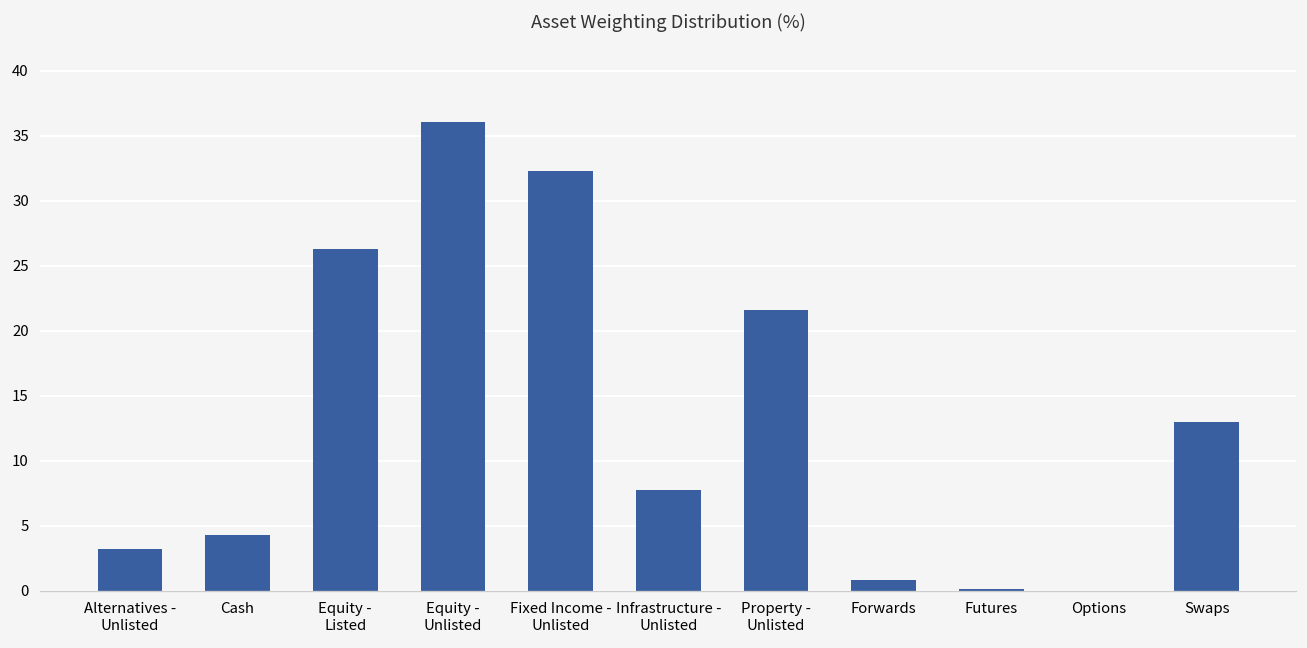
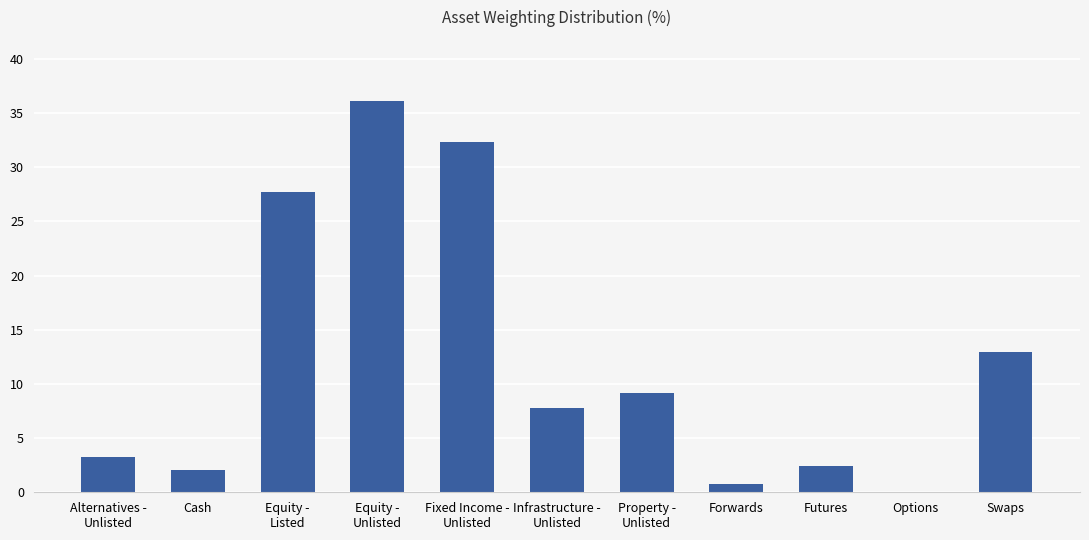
  {
    "Alternatives - Unlisted": 3.2,
-   "Cash": 4.3,
-   "Equity - Listed": 26.3,
+   "Cash": 2.0,
+   "Equity - Listed": 27.7,
    "Equity - Unlisted": 36.1,
    "Fixed Income - Unlisted": 32.3,
    "Infrastructure - Unlisted": 7.7,
-   "Property - Unlisted": 21.6,
+   "Property - Unlisted": 9.2,
    "Forwards": 0.8,
-   "Futures": 0.1,
+   "Futures": 2.5,
    "Options": 0.0,
    "Swaps": 12.9
  }
